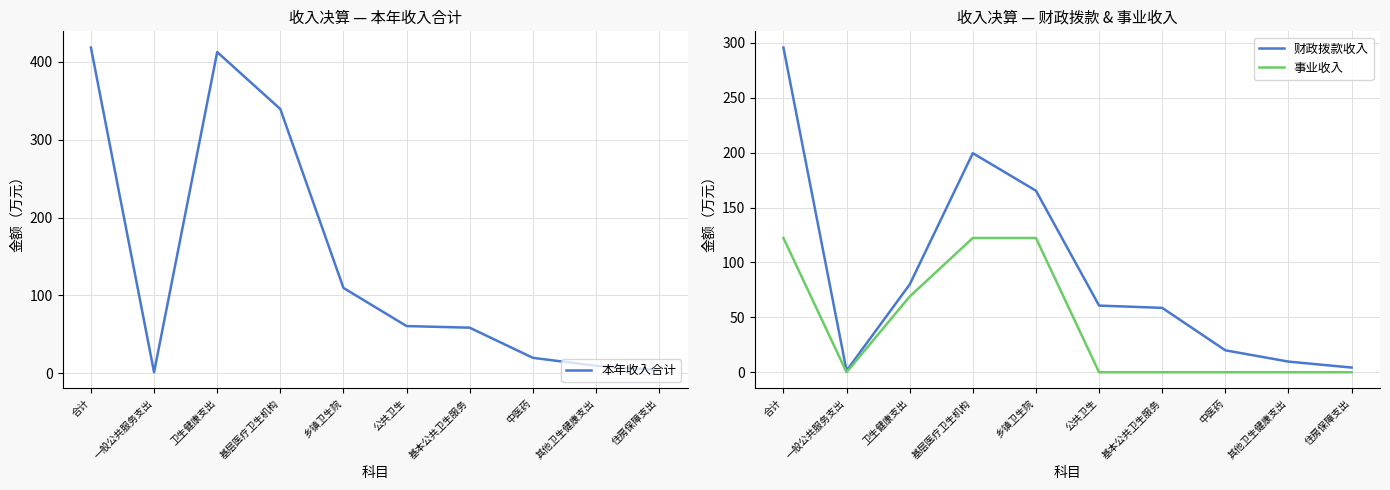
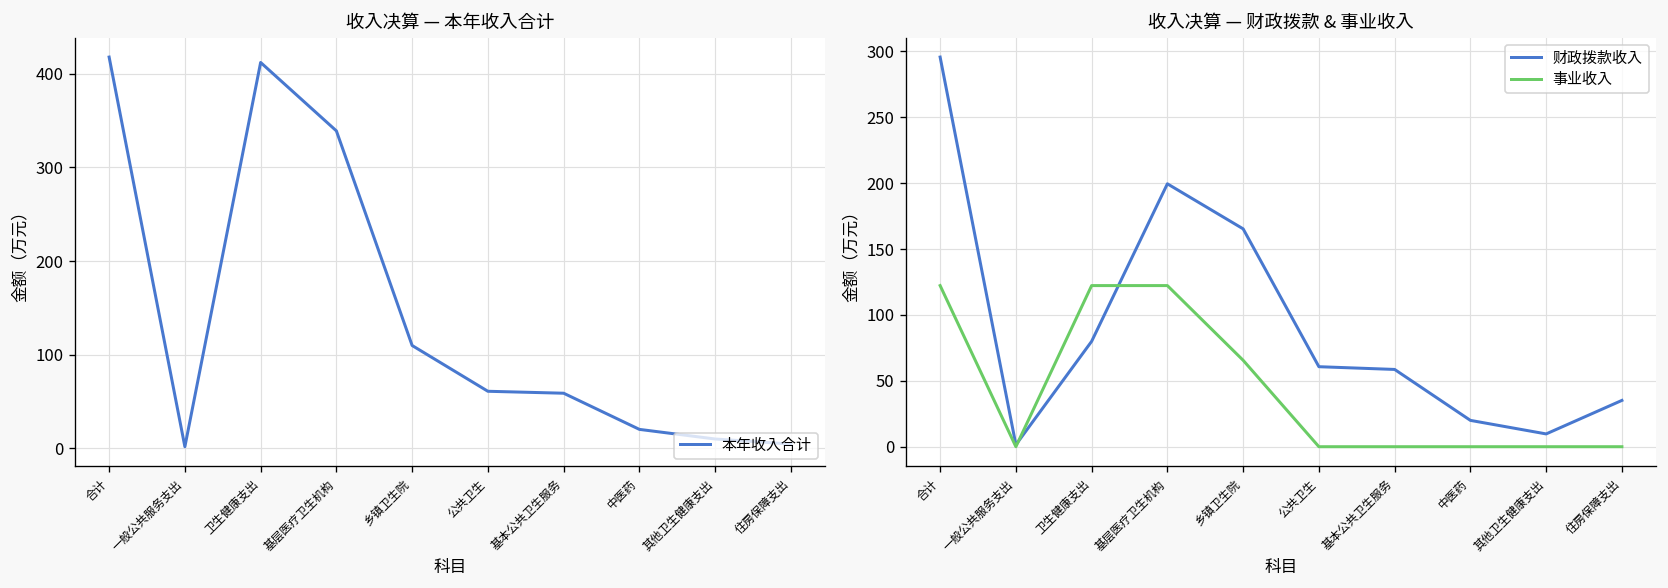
  {
    "收入决算 — 本年收入合计": {
      "合计": 420,
      "一般公共服务支出": 0,
      "卫生健康支出": 410,
      "基层医疗卫生机构": 340,
      "乡镇卫生院": 110,
      "公共卫生": 60,
      "基本公共卫生服务": 60,
      "中医药": 20
    },
    "收入决算 — 财政拨款 & 事业收入": {
      "财政拨款收入": {
        "合计": 296,
        "卫生健康支出": 80,
        "基层医疗卫生机构": 200,
        "乡镇卫生院": 165,
        "公共卫生": 61,
        "基本公共卫生服务": 59,
        "中医药": 20,
        "其他卫生健康支出": 10,
-       "住房保障支出": 4
+       "住房保障支出": 35
      },
      "事业收入": {
        "合计": 122,
-       "卫生健康支出": 69,
+       "卫生健康支出": 122,
        "基层医疗卫生机构": 122,
-       "乡镇卫生院": 122,
+       "乡镇卫生院": 66,
        "公共卫生": 0,
        "基本公共卫生服务": 0,
        "中医药": 0,
        "其他卫生健康支出": 0,
        "住房保障支出": 0
      }
    }
  }
